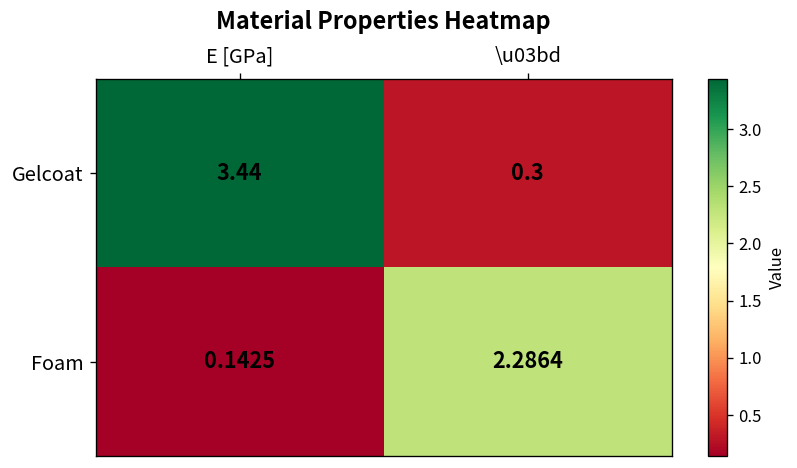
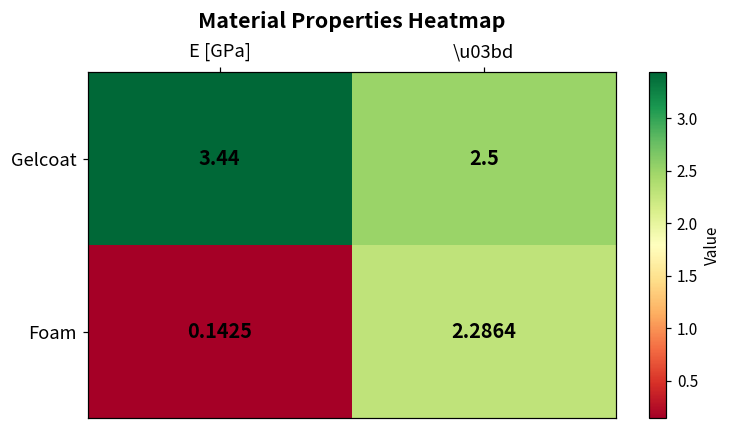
  {
    "Gelcoat": {
      "E [GPa]": 3.44,
-     "\\u03bd": 0.3
+     "\\u03bd": 2.5
    },
    "Foam": {
      "E [GPa]": 0.1425,
      "\\u03bd": 2.2864
    }
  }
